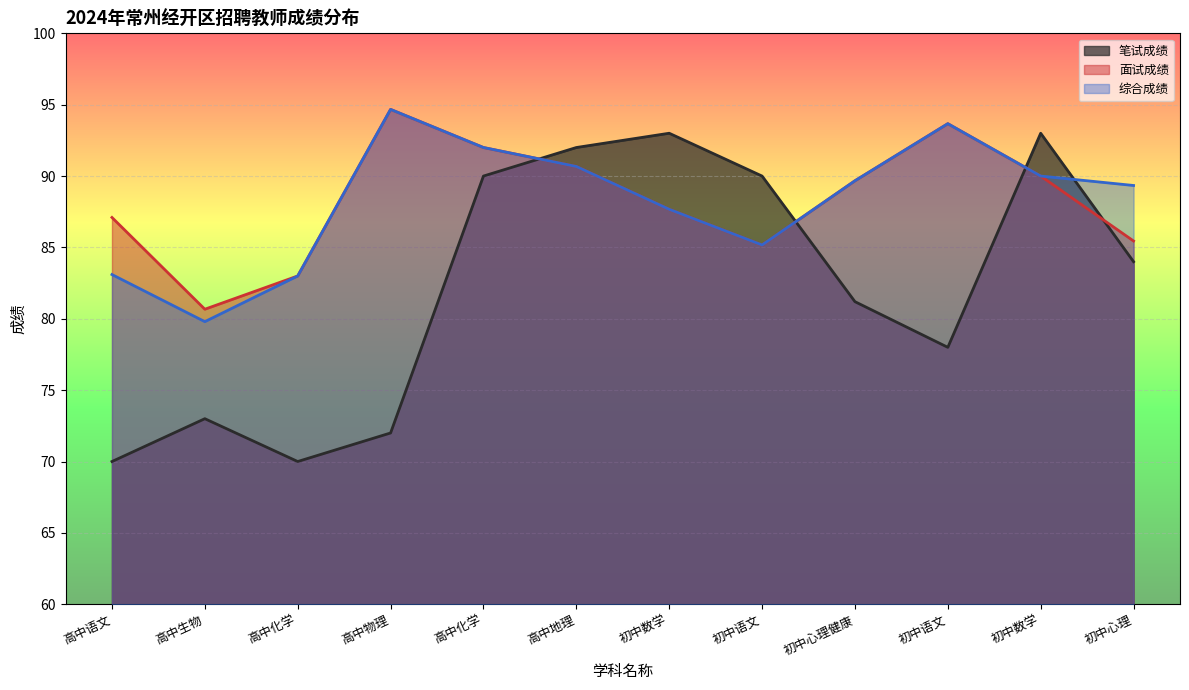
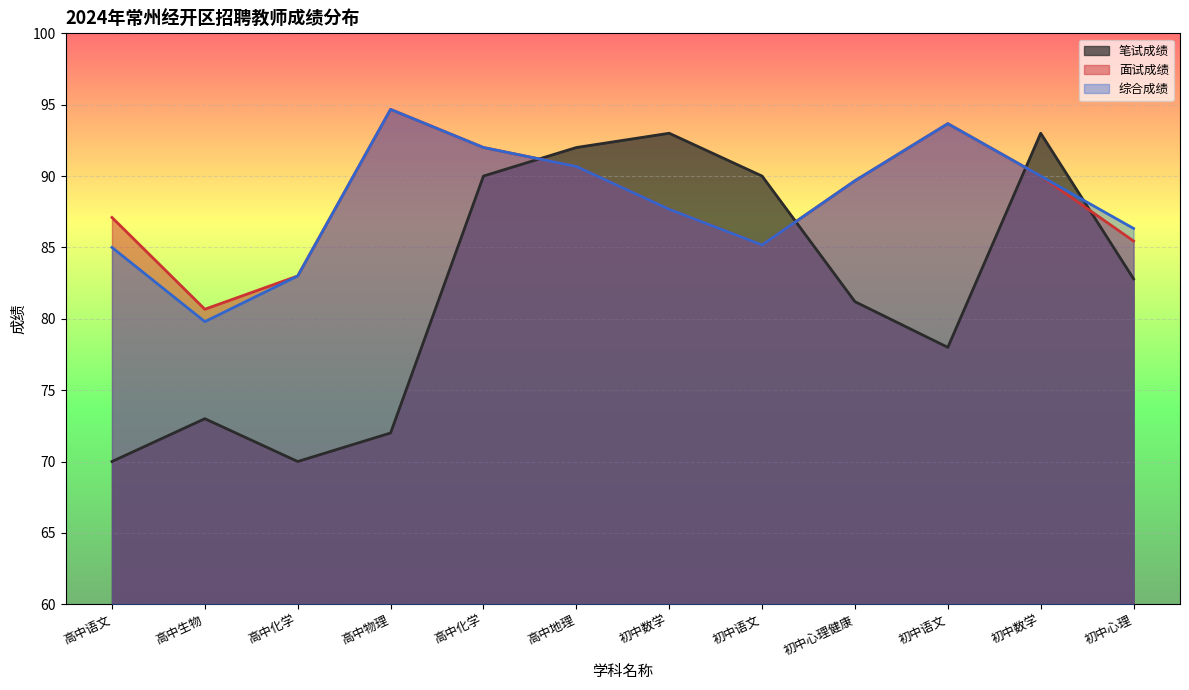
  {
    "笔试成绩": {
      "高中语文": 70.0,
      "高中生物": 73.0,
      "高中物理": 72.0,
      "高中地理": 92.0,
      "初中心理健康": 81.2,
-     "初中心理": 84.0
+     "初中心理": 82.8
    },
    "面试成绩": {
      "高中语文": 87.1,
      "高中生物": 80.7,
      "初中心理": 85.5
    },
    "综合成绩": {
-     "高中语文": 83.1,
+     "高中语文": 85.0,
      "高中生物": 79.8,
-     "初中心理": 89.3
+     "初中心理": 86.3
    }
  }
